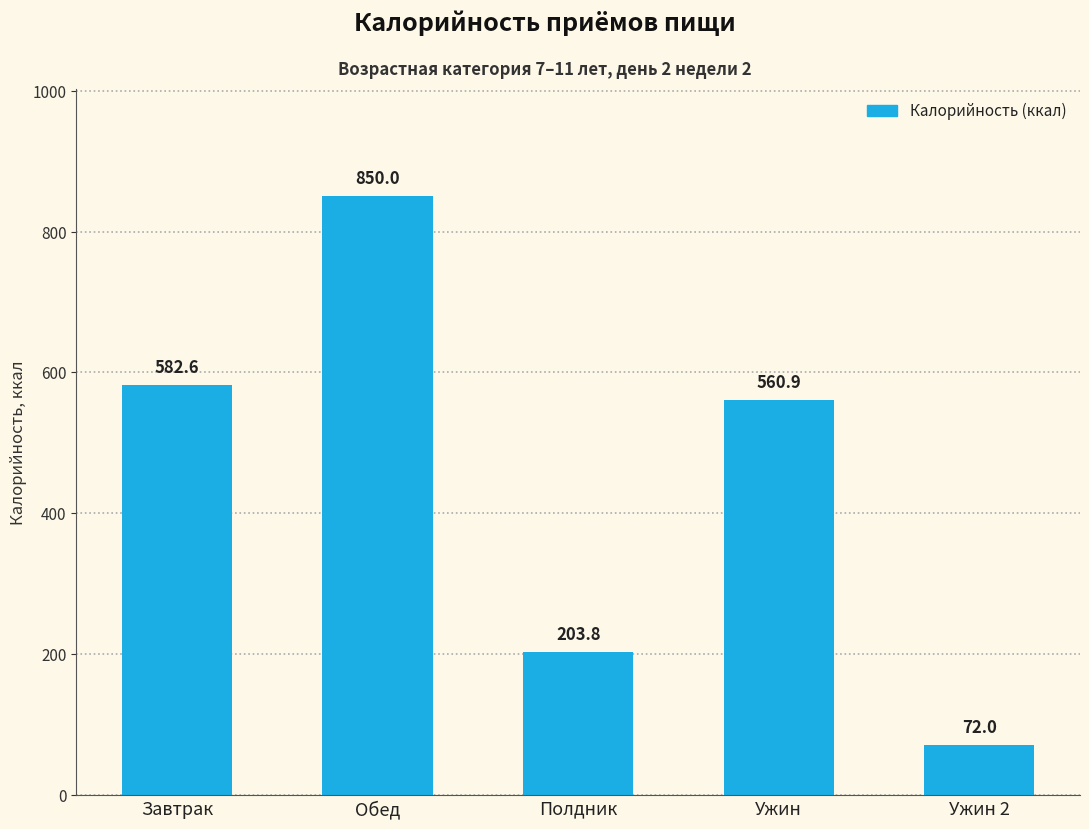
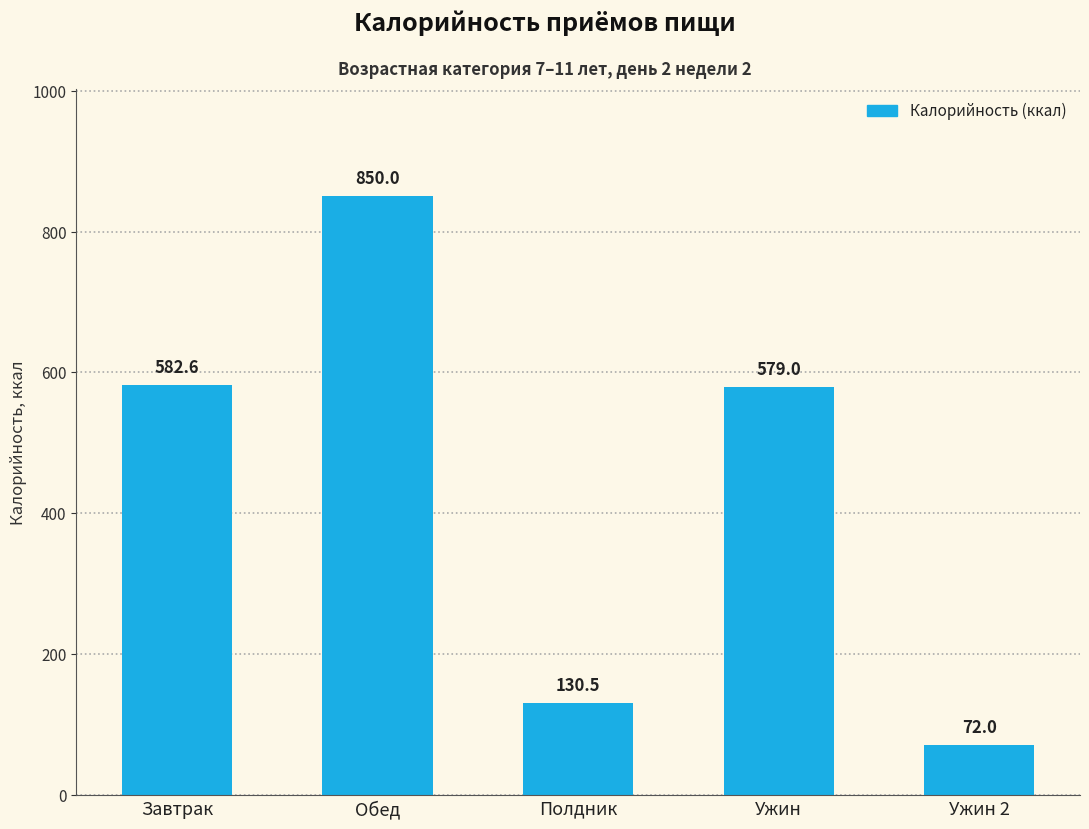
  {
    "Завтрак": 582.6,
    "Обед": 850.0,
-   "Полдник": 203.8,
-   "Ужин": 560.9,
+   "Полдник": 130.5,
+   "Ужин": 579.0,
    "Ужин 2": 72.0
  }
